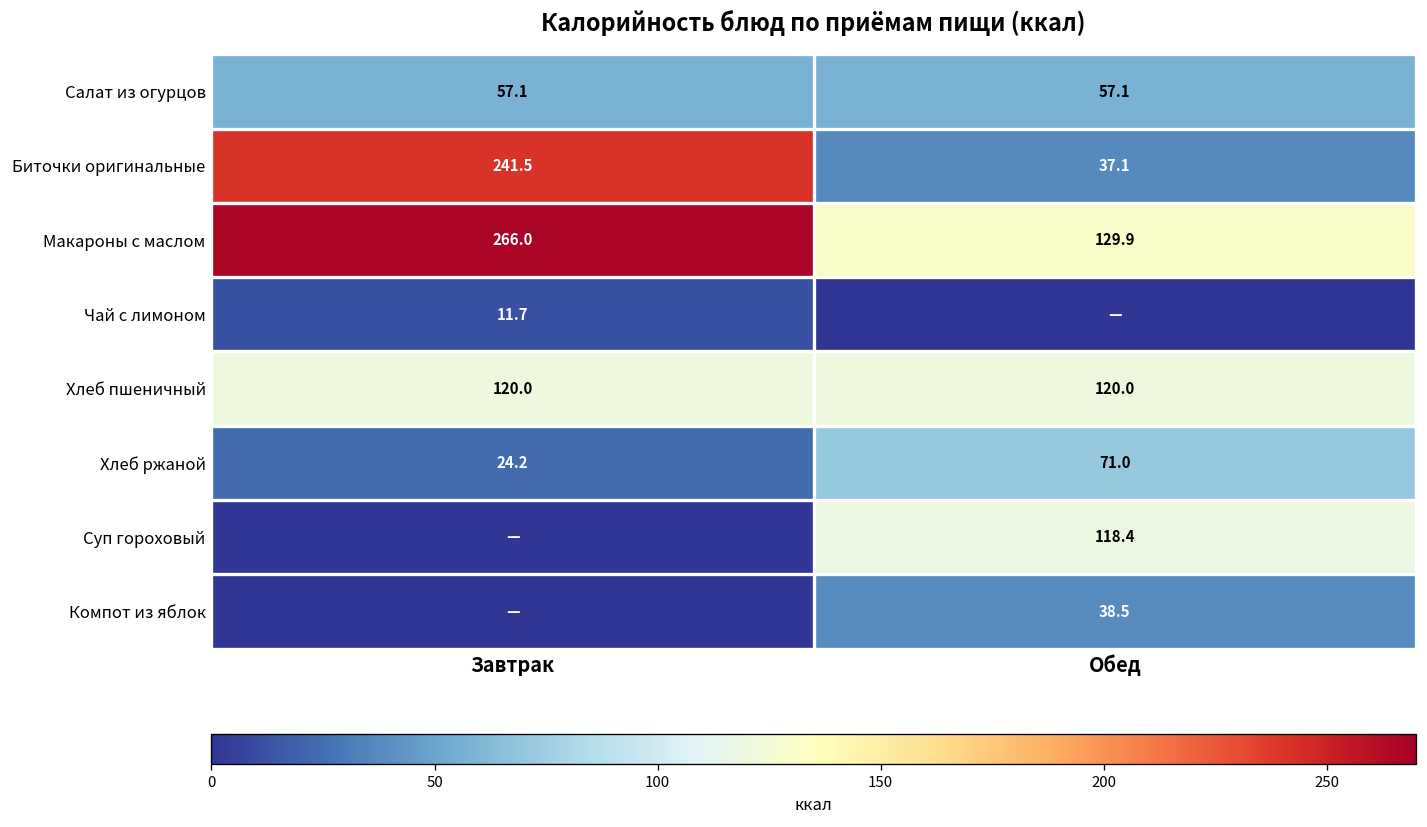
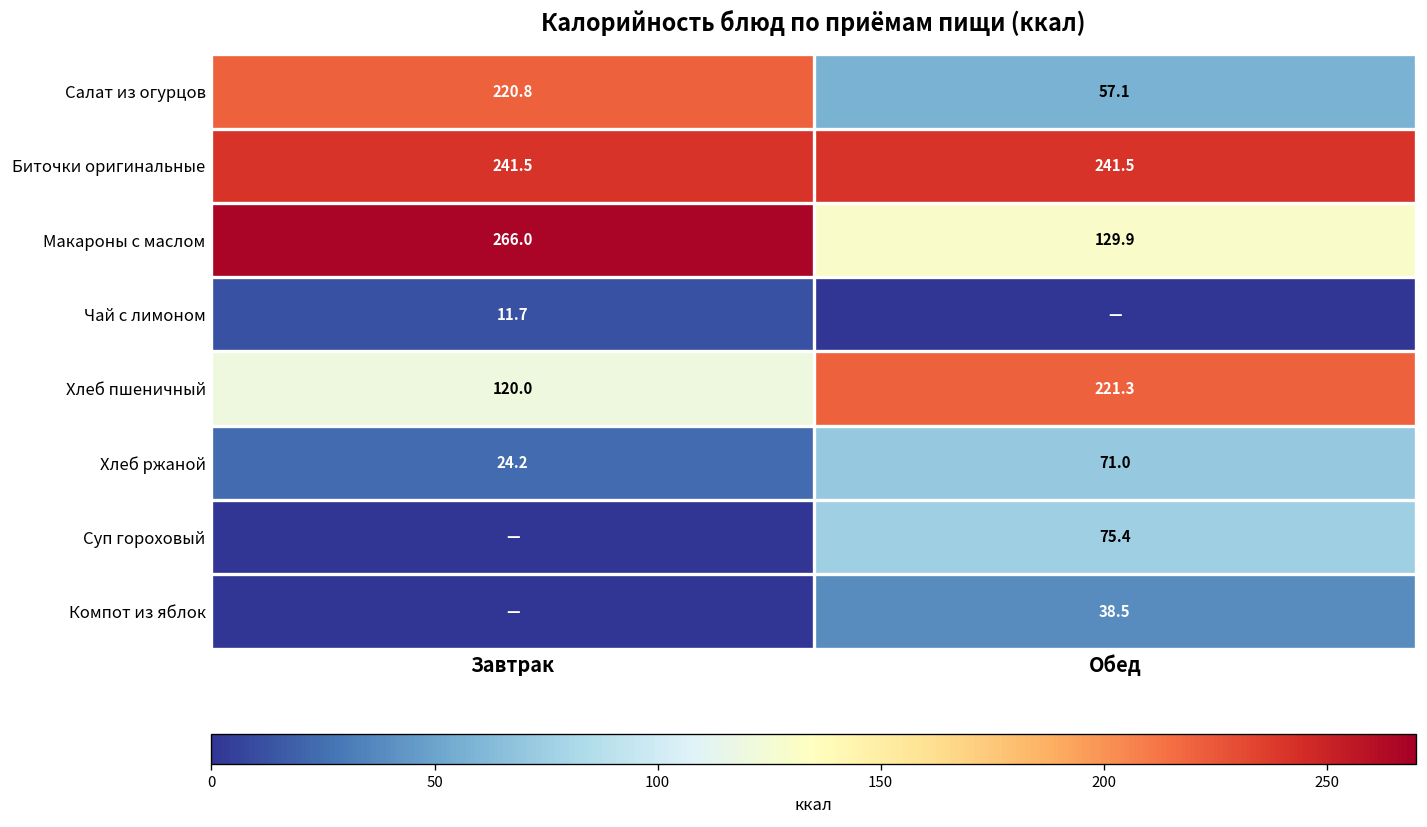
  {
    "Салат из огурцов": {
-     "Завтрак": 57.1,
+     "Завтрак": 220.8,
      "Обед": 57.1
    },
    "Биточки оригинальные": {
      "Завтрак": 241.5,
-     "Обед": 37.1
+     "Обед": 241.5
    },
    "Макароны с маслом": {
      "Завтрак": 266.0,
      "Обед": 129.9
    },
    "Чай с лимоном": {
      "Завтрак": 11.7
    },
    "Хлеб пшеничный": {
      "Завтрак": 120.0,
-     "Обед": 120.0
+     "Обед": 221.3
    },
    "Хлеб ржаной": {
      "Завтрак": 24.2,
      "Обед": 71.0
    },
    "Суп гороховый": {
-     "Обед": 118.4
+     "Обед": 75.4
    },
    "Компот из яблок": {
      "Обед": 38.5
    }
  }
